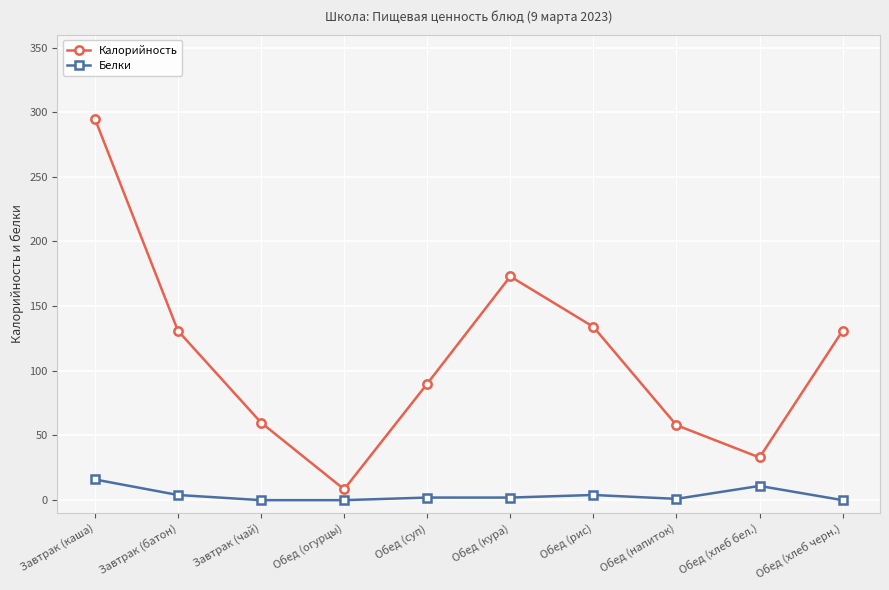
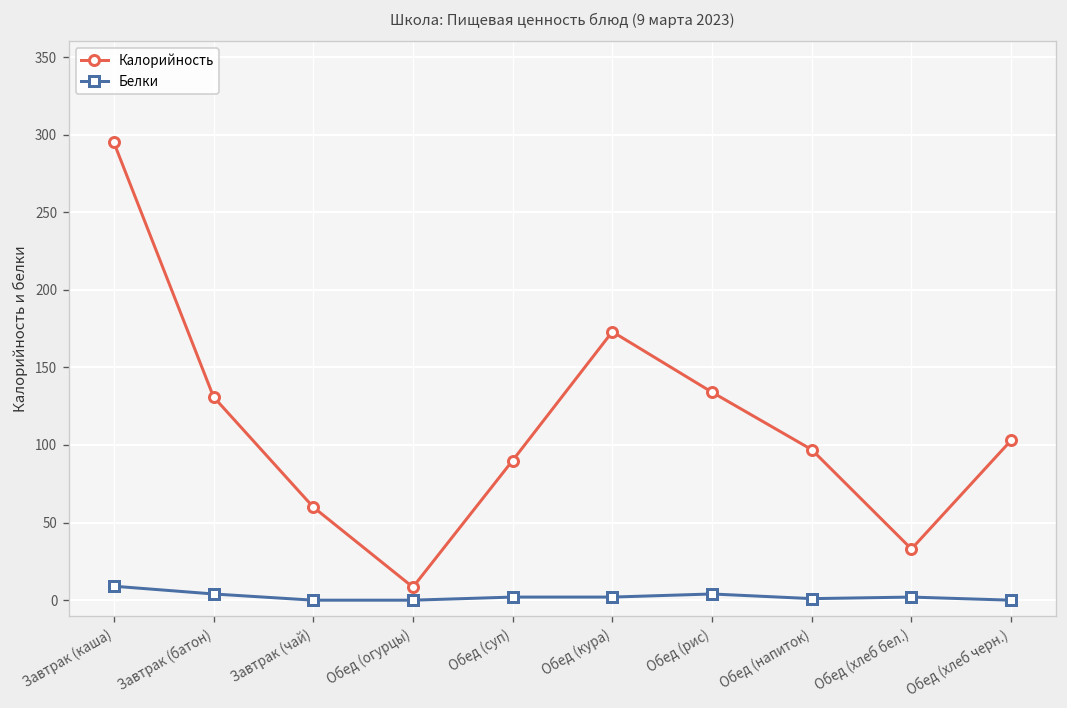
  {
    "Калорийность": {
      "Завтрак (каша)": 295,
      "Завтрак (батон)": 131,
      "Завтрак (чай)": 60,
      "Обед (огурцы)": 8,
      "Обед (суп)": 90,
      "Обед (кура)": 173,
      "Обед (рис)": 134,
-     "Обед (напиток)": 58,
+     "Обед (напиток)": 97,
      "Обед (хлеб бел.)": 33,
-     "Обед (хлеб черн.)": 131
+     "Обед (хлеб черн.)": 103
    },
    "Белки": {
-     "Завтрак (каша)": 16,
+     "Завтрак (каша)": 9,
      "Завтрак (батон)": 4,
      "Завтрак (чай)": 0,
      "Обед (огурцы)": 0,
      "Обед (суп)": 2,
      "Обед (кура)": 2,
      "Обед (рис)": 4,
      "Обед (напиток)": 1,
-     "Обед (хлеб бел.)": 11,
+     "Обед (хлеб бел.)": 2,
      "Обед (хлеб черн.)": 0
    }
  }
